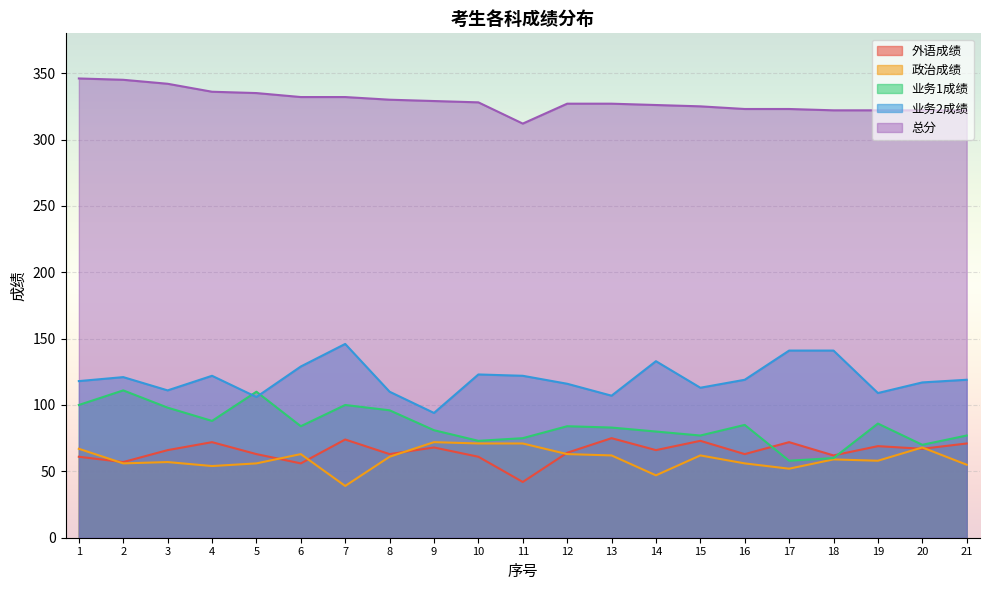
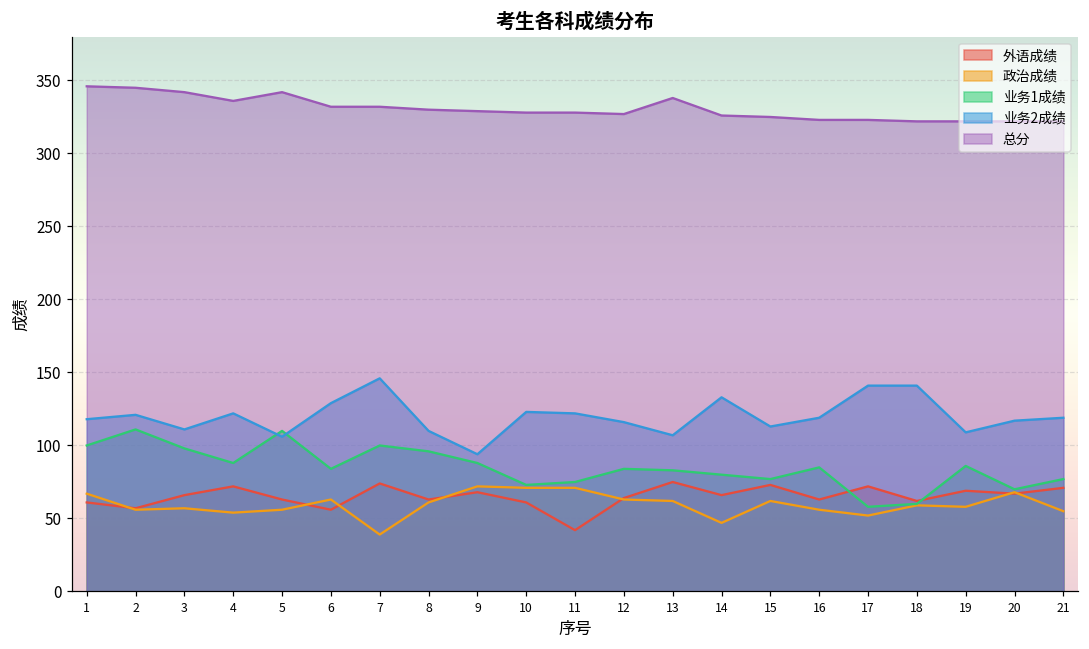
  {
    "外语成绩": {
      "1": 61,
      "3": 66,
      "4": 72,
      "5": 63,
      "6": 56,
      "7": 74,
      "8": 63,
      "9": 68,
      "10": 61,
      "11": 42,
      "13": 75,
      "14": 66,
      "15": 73,
      "16": 63,
      "17": 72,
      "18": 62,
      "19": 69,
      "21": 71
    },
    "政治成绩": {
      "1": 67,
      "3": 57,
      "4": 54,
      "5": 56,
      "6": 63,
      "7": 39,
      "8": 61,
      "9": 72,
      "10": 71,
      "11": 71,
      "13": 62,
      "14": 47,
      "15": 62,
      "16": 56,
      "17": 52,
      "19": 58,
      "21": 55
    },
    "业务1成绩": {
      "1": 100,
      "2": 111,
      "3": 98,
      "4": 88,
      "5": 110,
      "6": 84,
      "7": 100,
      "8": 96,
-     "9": 81,
+     "9": 88,
      "10": 73,
      "11": 75,
      "12": 84,
      "13": 83,
      "14": 80,
      "15": 77,
      "16": 85,
      "17": 58,
      "19": 86,
      "20": 70,
      "21": 77
    },
    "业务2成绩": {
      "1": 118,
      "2": 121,
      "3": 111,
      "4": 122,
      "5": 106,
      "6": 129,
      "7": 146,
      "8": 110,
      "9": 94,
      "10": 123,
      "11": 122,
      "12": 116,
      "13": 107,
      "14": 133,
      "15": 113,
      "16": 119,
      "17": 141,
      "18": 141,
      "19": 109,
      "20": 117,
      "21": 119
    },
    "总分": {
      "1": 346,
      "2": 345,
      "3": 342,
      "4": 336,
-     "5": 335,
+     "5": 342,
      "6": 332,
      "7": 332,
      "8": 330,
      "9": 329,
      "10": 328,
-     "11": 312,
+     "11": 328,
      "12": 327,
-     "13": 327,
+     "13": 338,
      "14": 326,
      "15": 325,
      "16": 323,
      "17": 323,
      "18": 322
    }
  }
